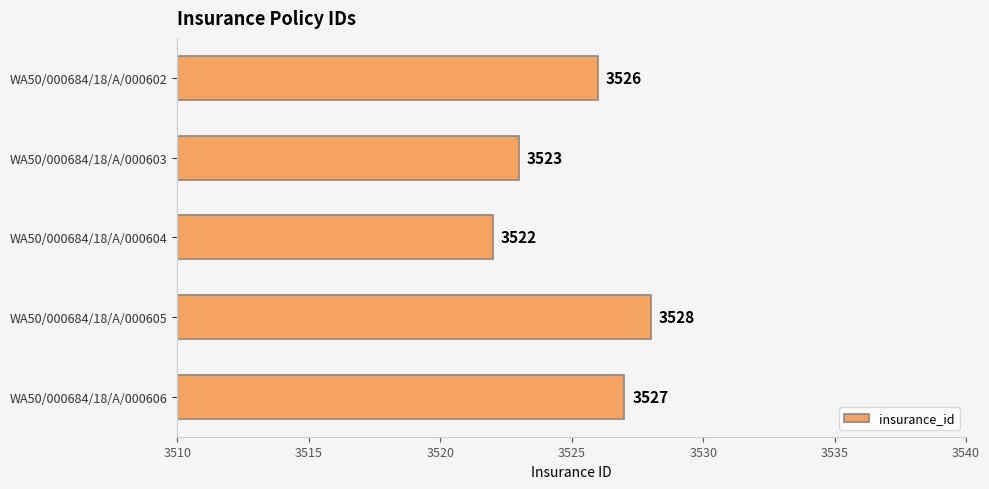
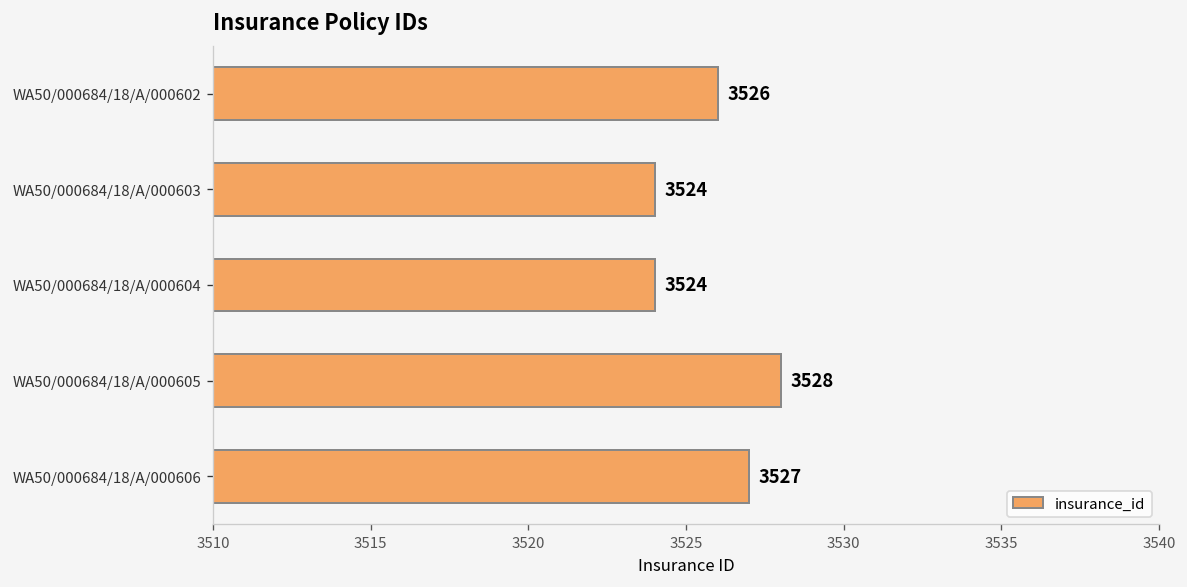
  {
    "WA50/000684/18/A/000602": 3526,
-   "WA50/000684/18/A/000603": 3523,
-   "WA50/000684/18/A/000604": 3522,
+   "WA50/000684/18/A/000603": 3524,
+   "WA50/000684/18/A/000604": 3524,
    "WA50/000684/18/A/000605": 3528,
    "WA50/000684/18/A/000606": 3527
  }
